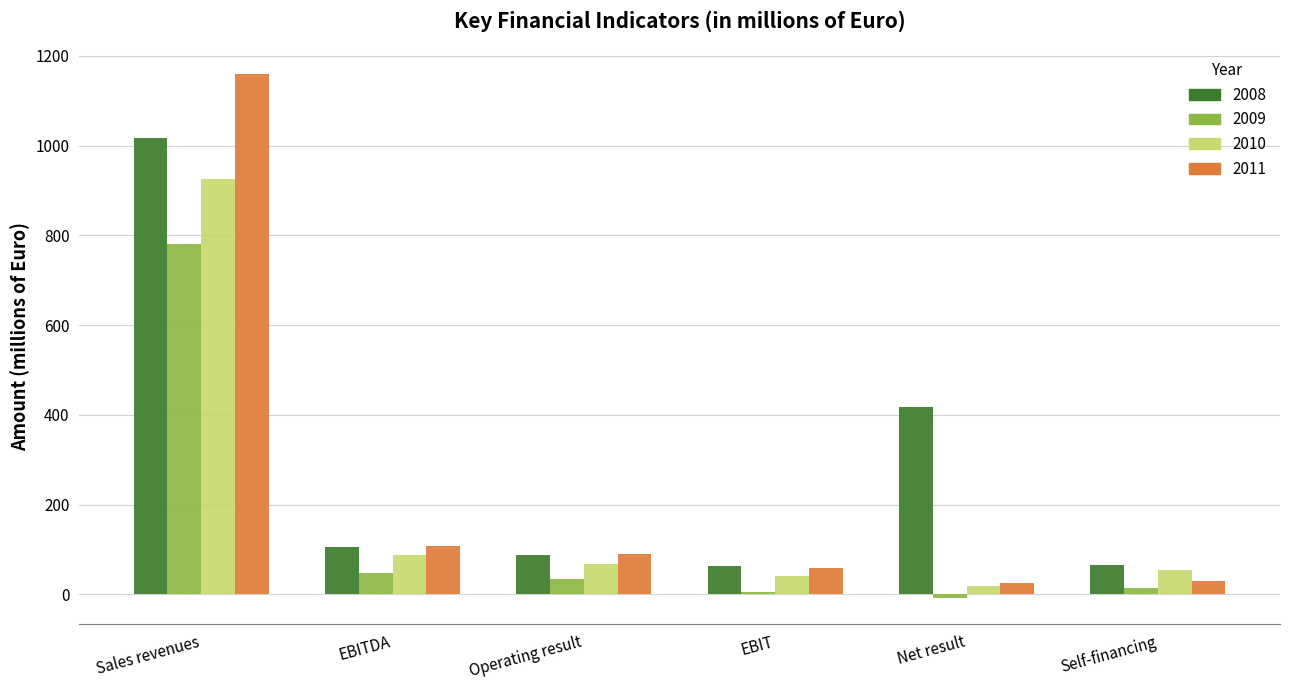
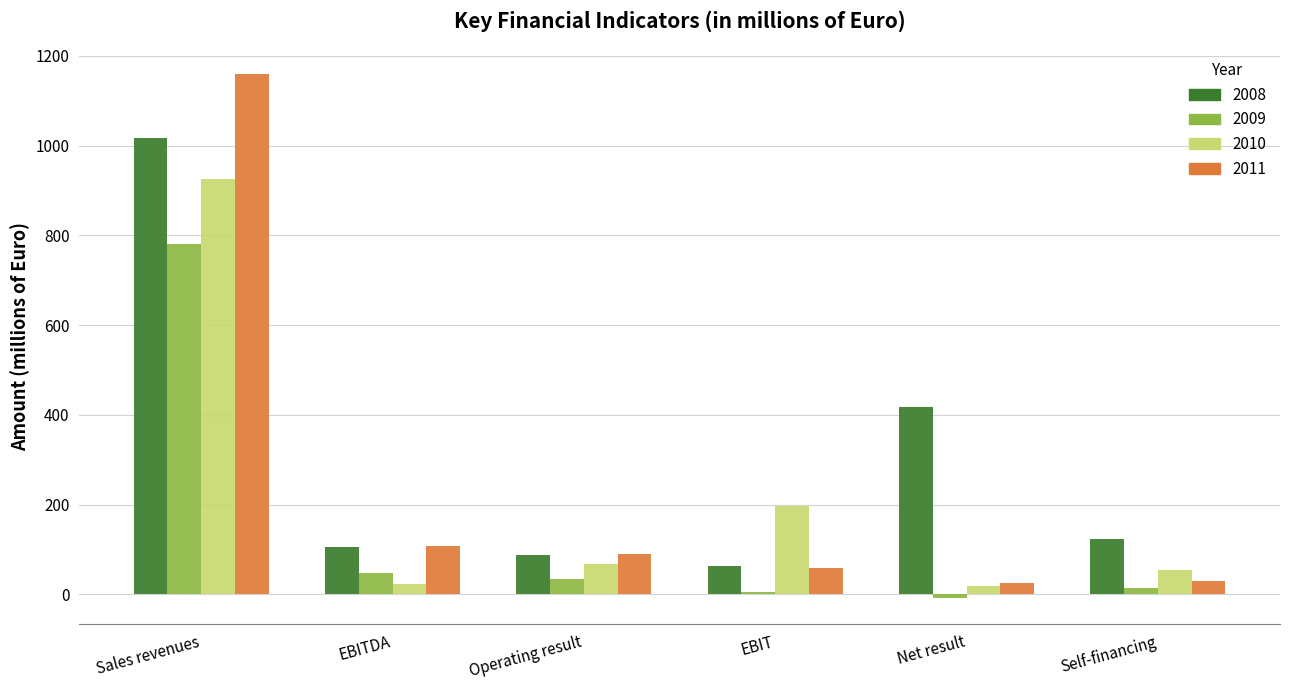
  {
    "2008": {
      "Sales revenues": 1020,
      "EBITDA": 100,
      "Operating result": 90,
      "EBIT": 60,
      "Net result": 420,
-     "Self-financing": 70
+     "Self-financing": 120
    },
    "2009": {
      "Sales revenues": 780,
      "EBITDA": 50,
      "Operating result": 30,
      "Net result": -10,
      "Self-financing": 10
    },
    "2010": {
      "Sales revenues": 920,
-     "EBITDA": 90,
+     "EBITDA": 20,
      "Operating result": 70,
-     "EBIT": 40,
+     "EBIT": 200,
      "Net result": 20,
      "Self-financing": 60
    },
    "2011": {
      "Sales revenues": 1160,
      "EBITDA": 110,
      "Operating result": 90,
      "EBIT": 60,
      "Net result": 20,
      "Self-financing": 30
    }
  }
